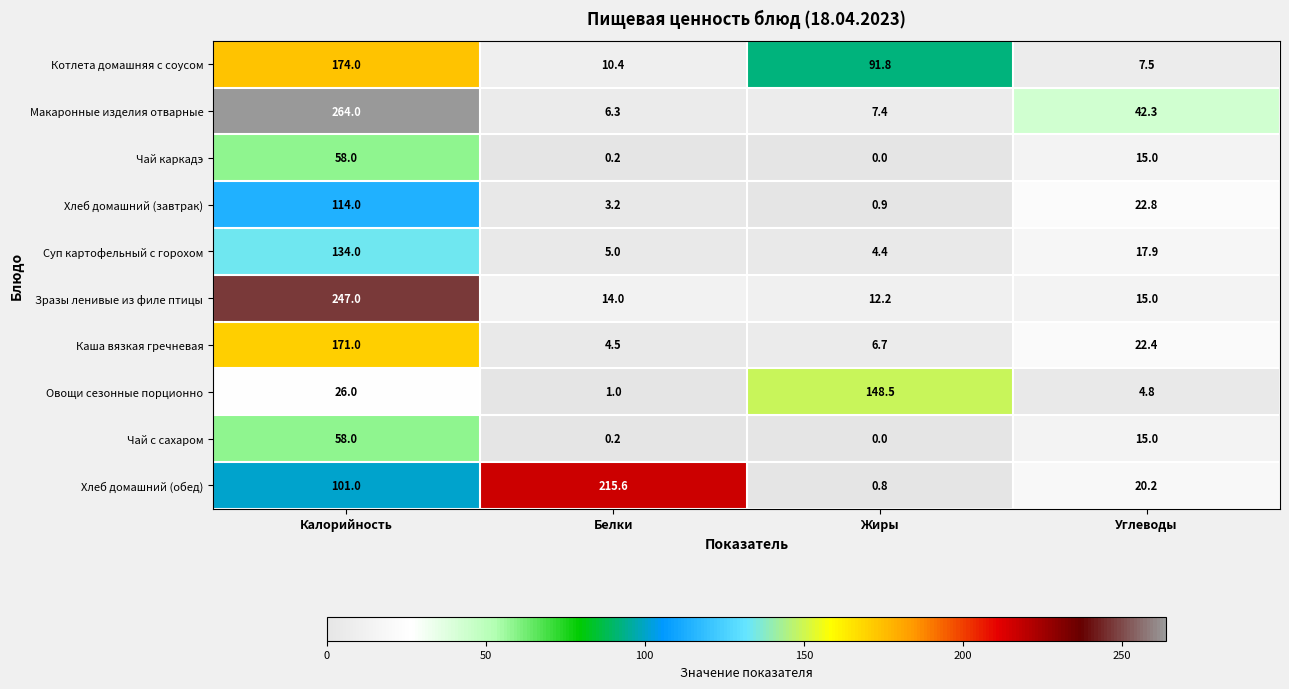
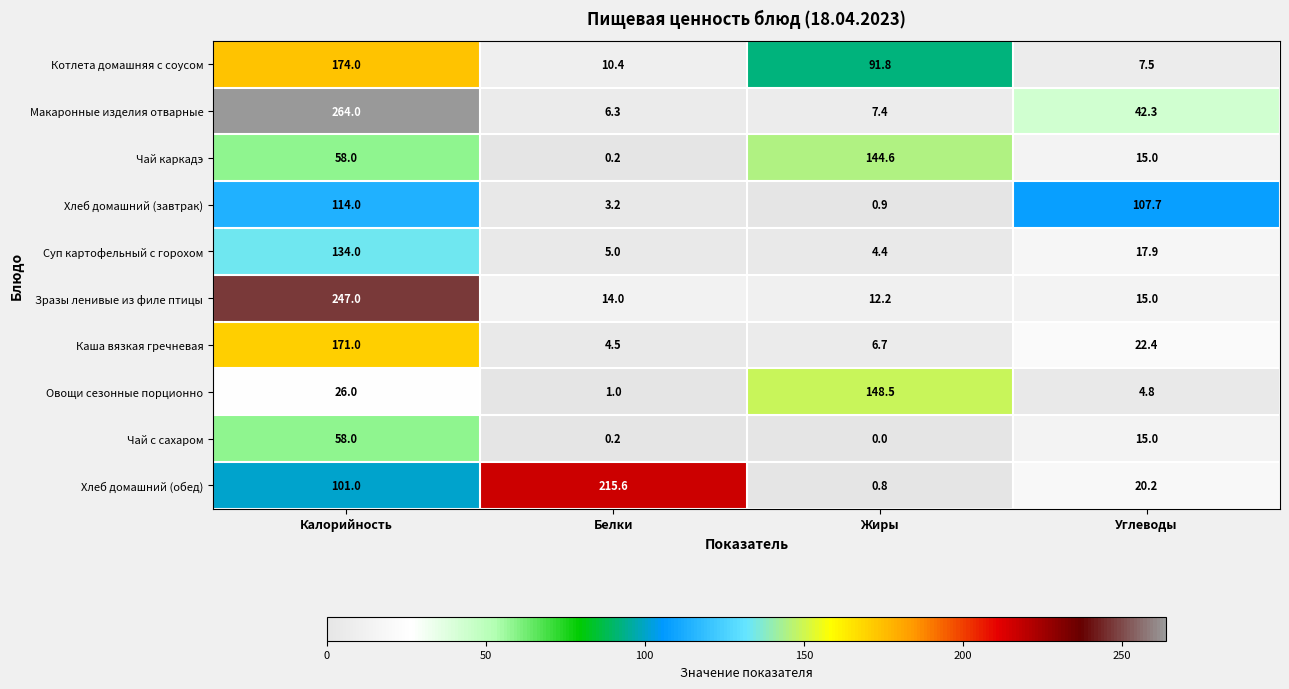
  {
    "Котлета домашняя с соусом": {
      "Калорийность": 174.0,
      "Белки": 10.4,
      "Жиры": 91.8,
      "Углеводы": 7.5
    },
    "Макаронные изделия отварные": {
      "Калорийность": 264.0,
      "Белки": 6.3,
      "Жиры": 7.4,
      "Углеводы": 42.3
    },
    "Чай каркадэ": {
      "Калорийность": 58.0,
      "Белки": 0.2,
-     "Жиры": 0.0,
+     "Жиры": 144.6,
      "Углеводы": 15.0
    },
    "Хлеб домашний (завтрак)": {
      "Калорийность": 114.0,
      "Белки": 3.2,
      "Жиры": 0.9,
-     "Углеводы": 22.8
+     "Углеводы": 107.7
    },
    "Суп картофельный с горохом": {
      "Калорийность": 134.0,
      "Белки": 5.0,
      "Жиры": 4.4,
      "Углеводы": 17.9
    },
    "Зразы ленивые из филе птицы": {
      "Калорийность": 247.0,
      "Белки": 14.0,
      "Жиры": 12.2,
      "Углеводы": 15.0
    },
    "Каша вязкая гречневая": {
      "Калорийность": 171.0,
      "Белки": 4.5,
      "Жиры": 6.7,
      "Углеводы": 22.4
    },
    "Овощи сезонные порционно": {
      "Калорийность": 26.0,
      "Белки": 1.0,
      "Жиры": 148.5,
      "Углеводы": 4.8
    },
    "Чай с сахаром": {
      "Калорийность": 58.0,
      "Белки": 0.2,
      "Жиры": 0.0,
      "Углеводы": 15.0
    },
    "Хлеб домашний (обед)": {
      "Калорийность": 101.0,
      "Белки": 215.6,
      "Жиры": 0.8,
      "Углеводы": 20.2
    }
  }
